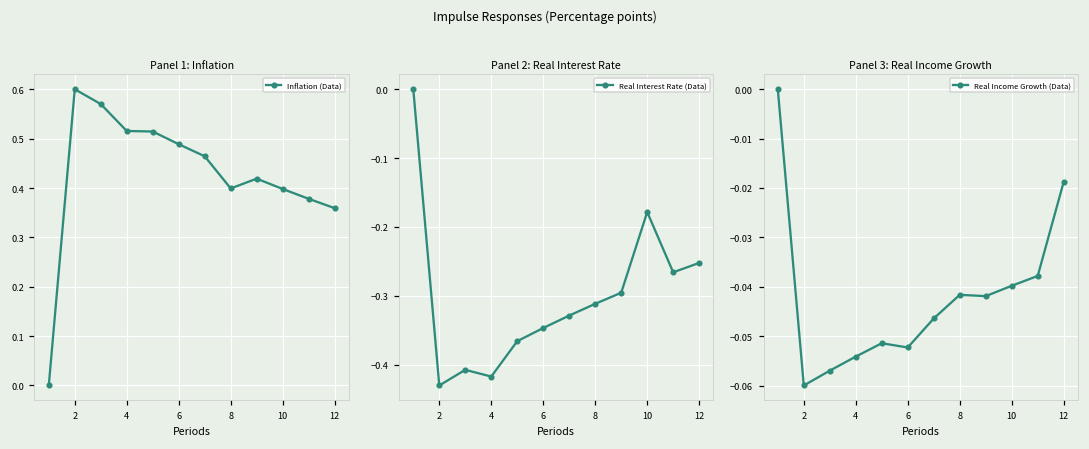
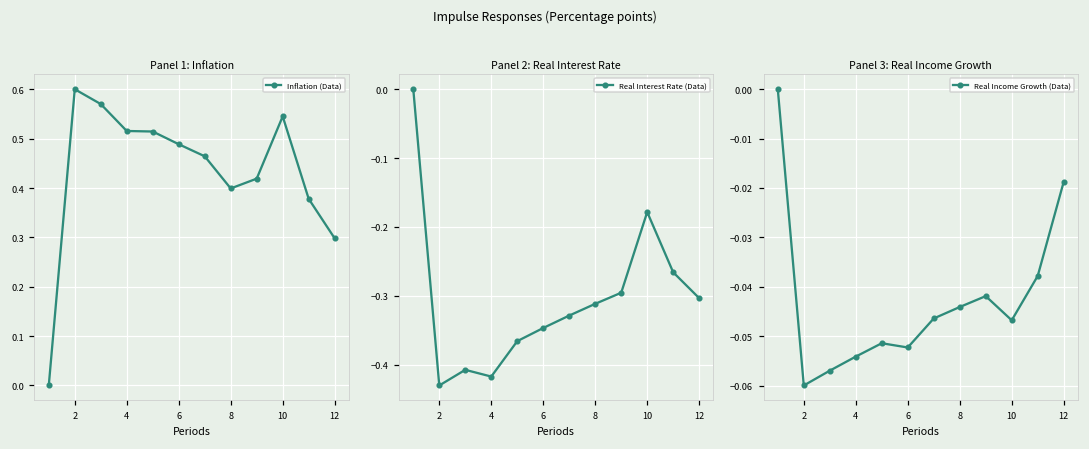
  {
    "Panel 1: Inflation": {
      "2": 0.60,
      "4": 0.52,
      "6": 0.49,
      "8": 0.40,
-     "10": 0.40,
-     "12": 0.36
+     "10": 0.55,
+     "12": 0.30
    },
    "Panel 2: Real Interest Rate": {
      "2": -0.43,
      "4": -0.42,
      "6": -0.35,
      "8": -0.31,
      "10": -0.18,
-     "12": -0.25
+     "12": -0.30
    },
    "Panel 3: Real Income Growth": {
      "2": -0.060,
      "4": -0.054,
      "6": -0.052,
-     "8": -0.042,
-     "10": -0.040,
+     "8": -0.044,
+     "10": -0.047,
      "12": -0.019
    }
  }
